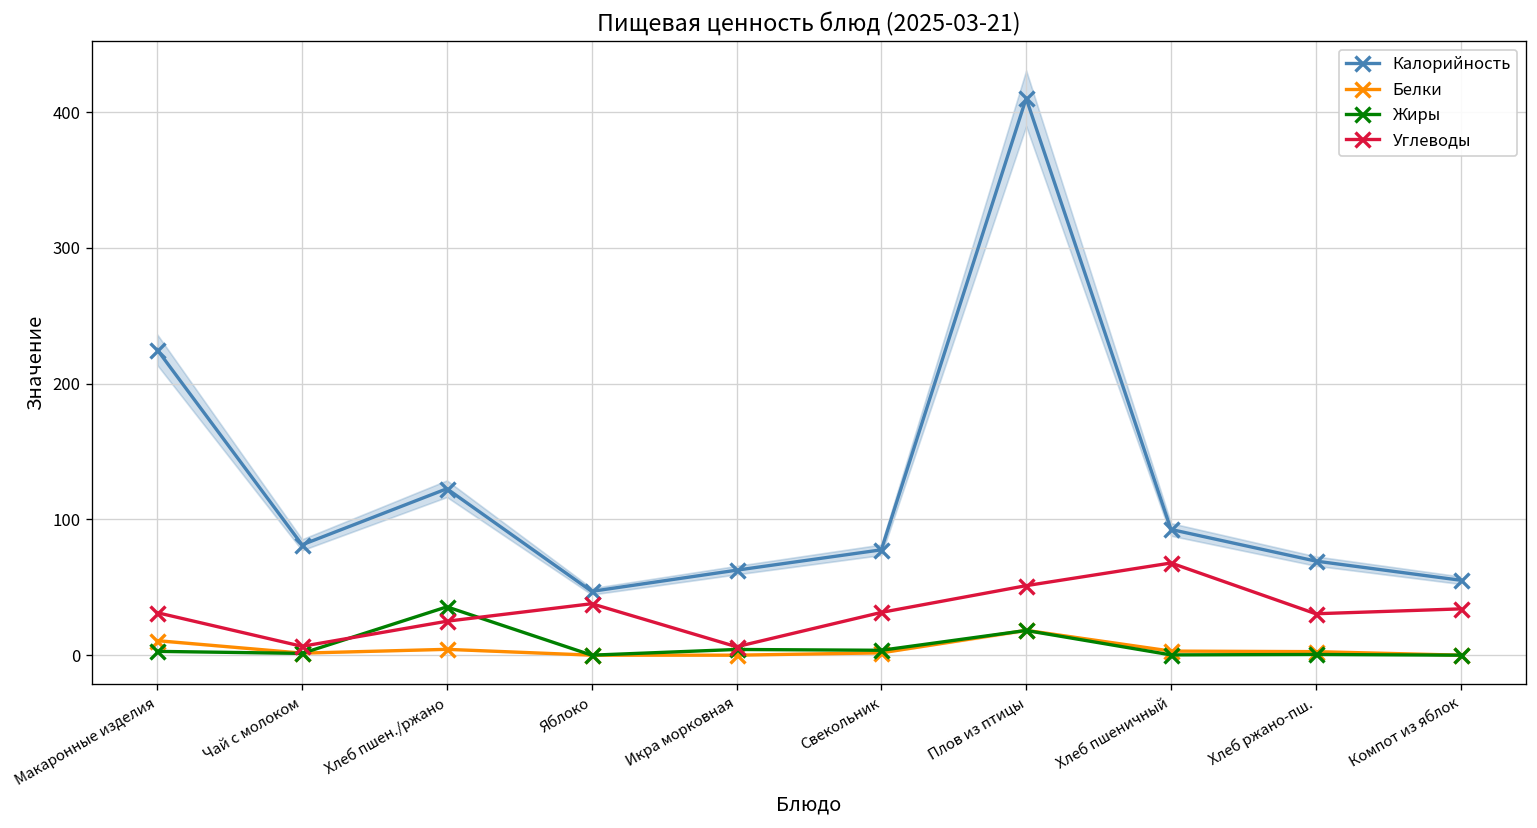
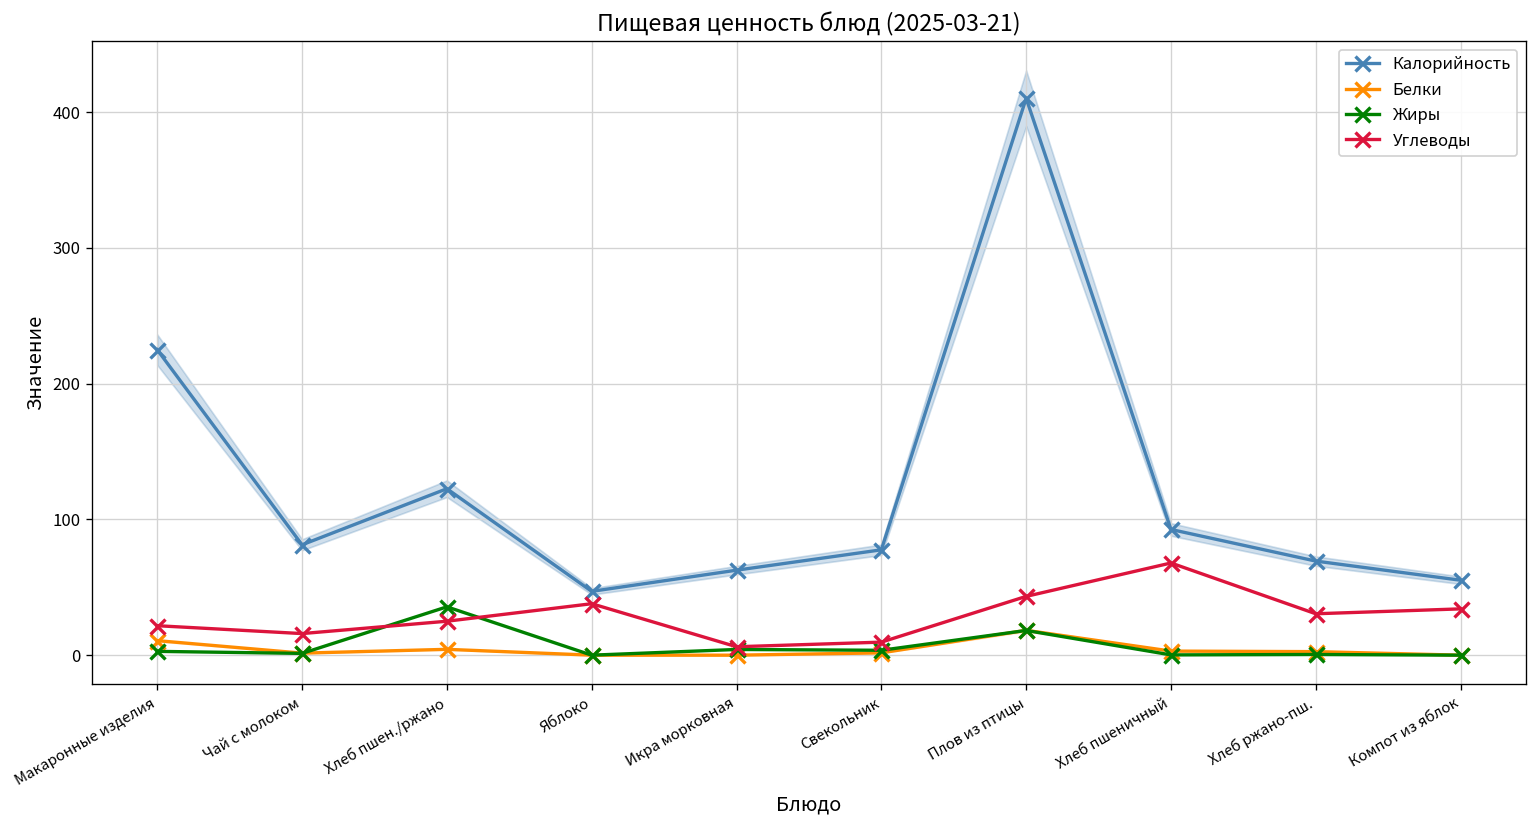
  {
    "Жиры": {
      "Макаронные изделия": 3,
      "Хлеб пшен./ржано": 36,
      "Хлеб пшеничный": 0
    },
    "Углеводы": {
-     "Макаронные изделия": 31,
-     "Чай с молоком": 7,
+     "Макаронные изделия": 22,
+     "Чай с молоком": 16,
      "Хлеб пшен./ржано": 25,
      "Яблоко": 38,
-     "Свекольник": 32,
-     "Плов из птицы": 51,
+     "Свекольник": 10,
+     "Плов из птицы": 43,
      "Хлеб пшеничный": 68,
      "Хлеб ржано-пш.": 31,
      "Компот из яблок": 34
    }
  }
